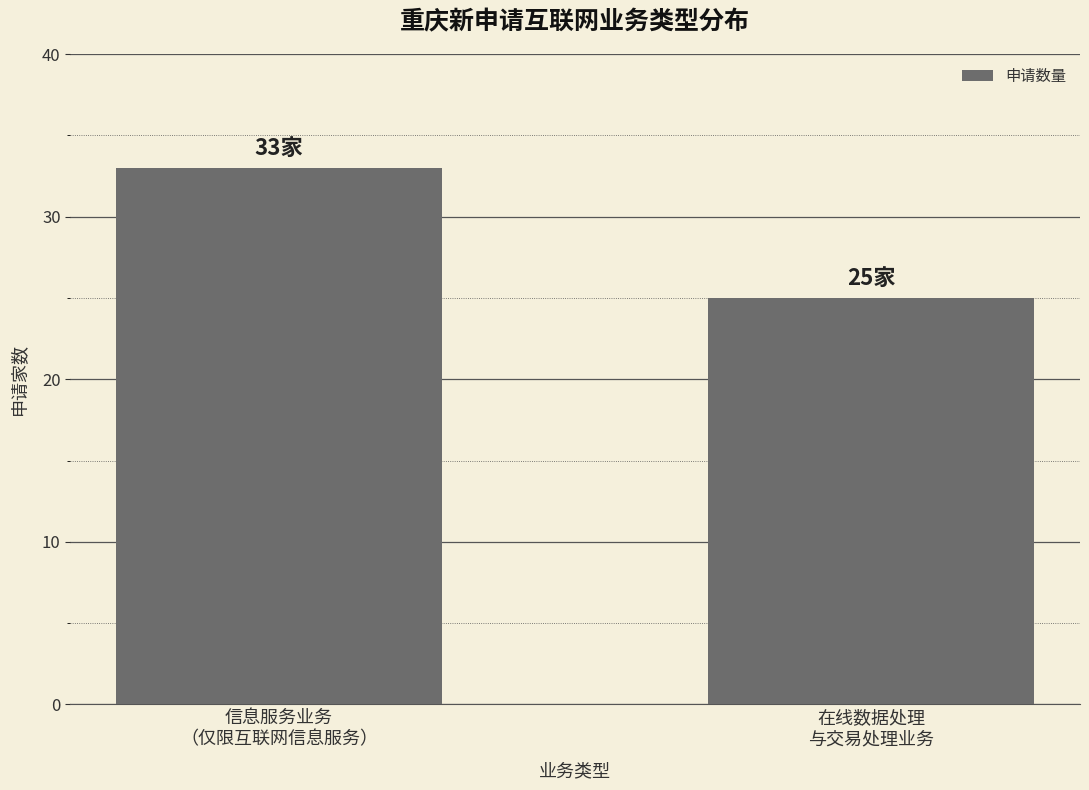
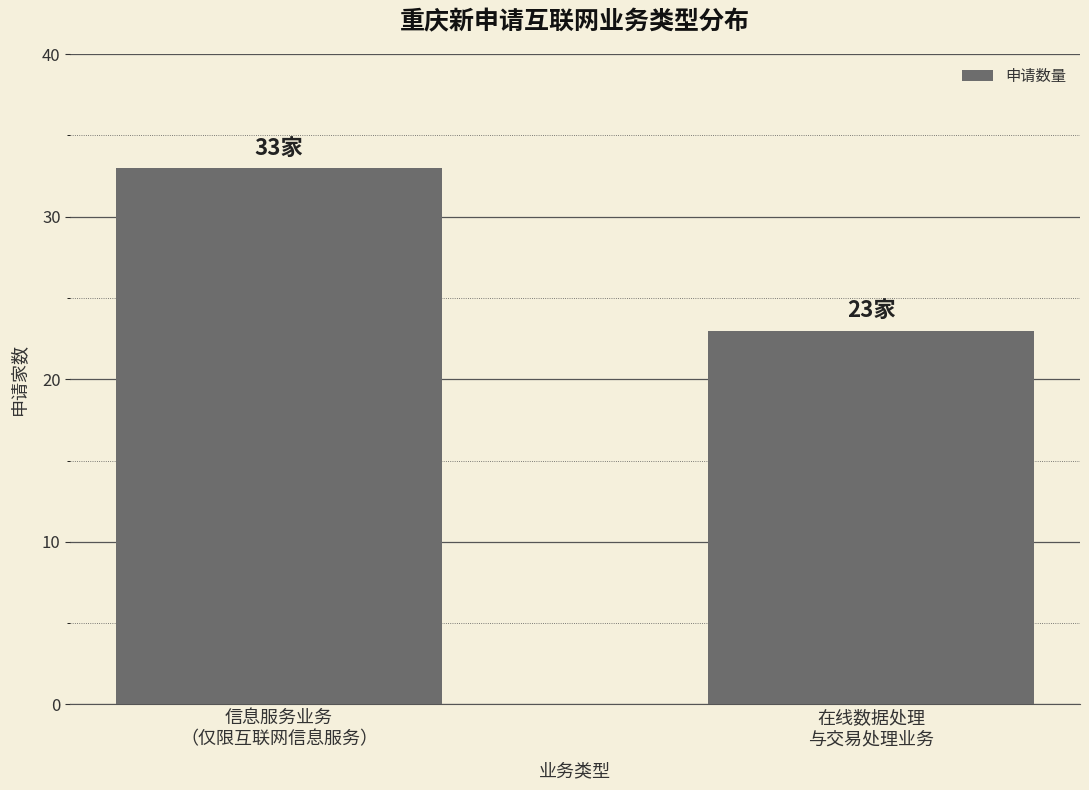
  {
    "信息服务业务 （仅限互联网信息服务）": "33家",
-   "在线数据处理 与交易处理业务": "25家"
+   "在线数据处理 与交易处理业务": "23家"
  }
